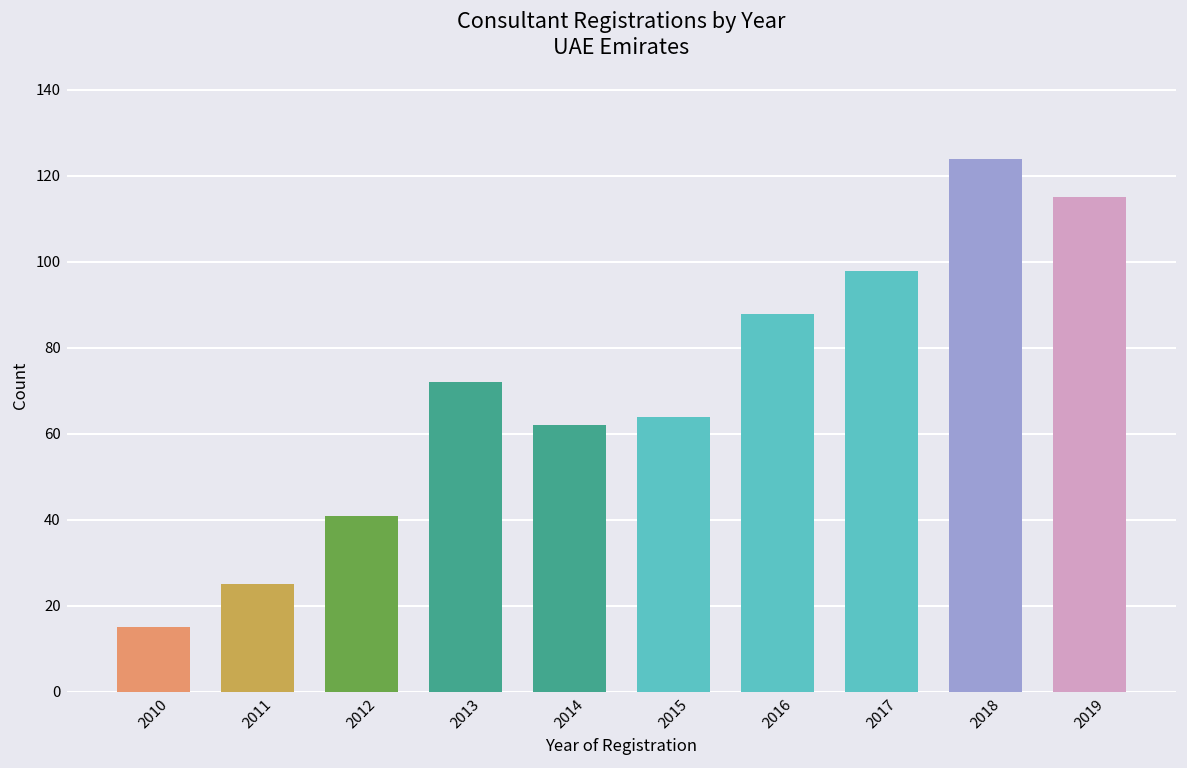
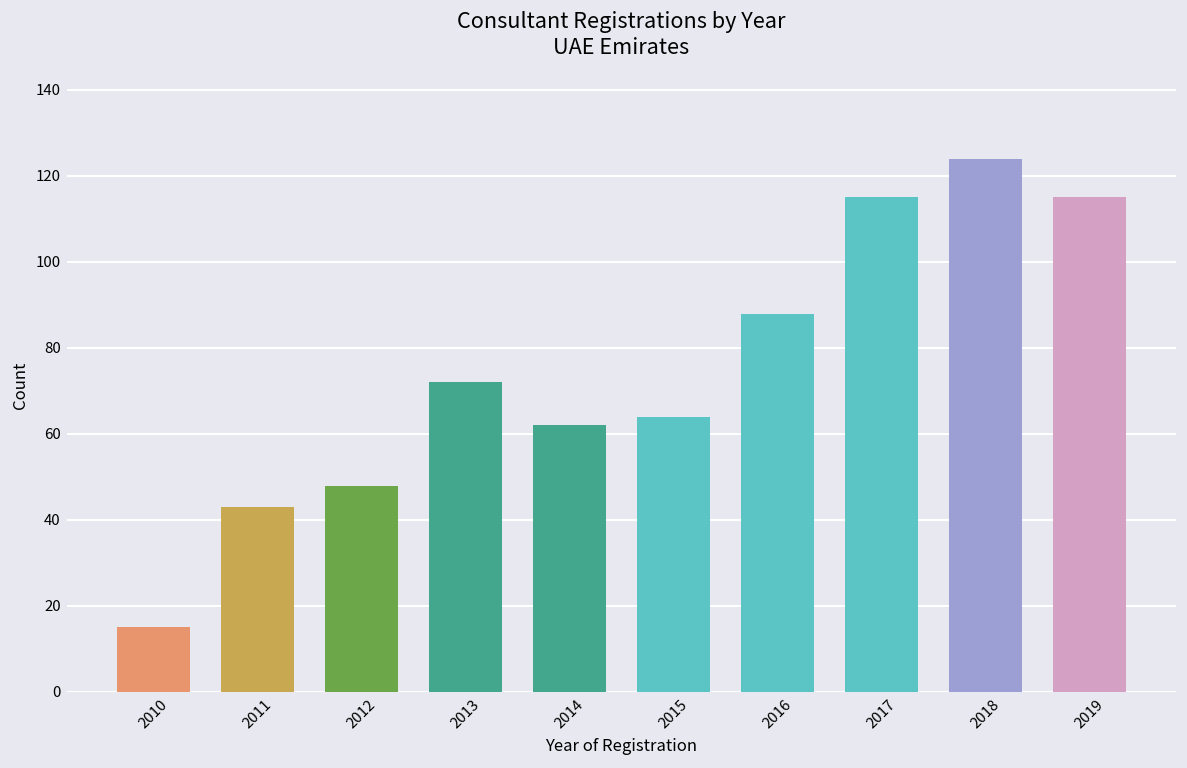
  {
    "2010": 15,
-   "2011": 25,
-   "2012": 41,
+   "2011": 43,
+   "2012": 48,
    "2013": 72,
    "2014": 62,
    "2015": 64,
    "2016": 88,
-   "2017": 98,
+   "2017": 115,
    "2018": 124,
    "2019": 115
  }
